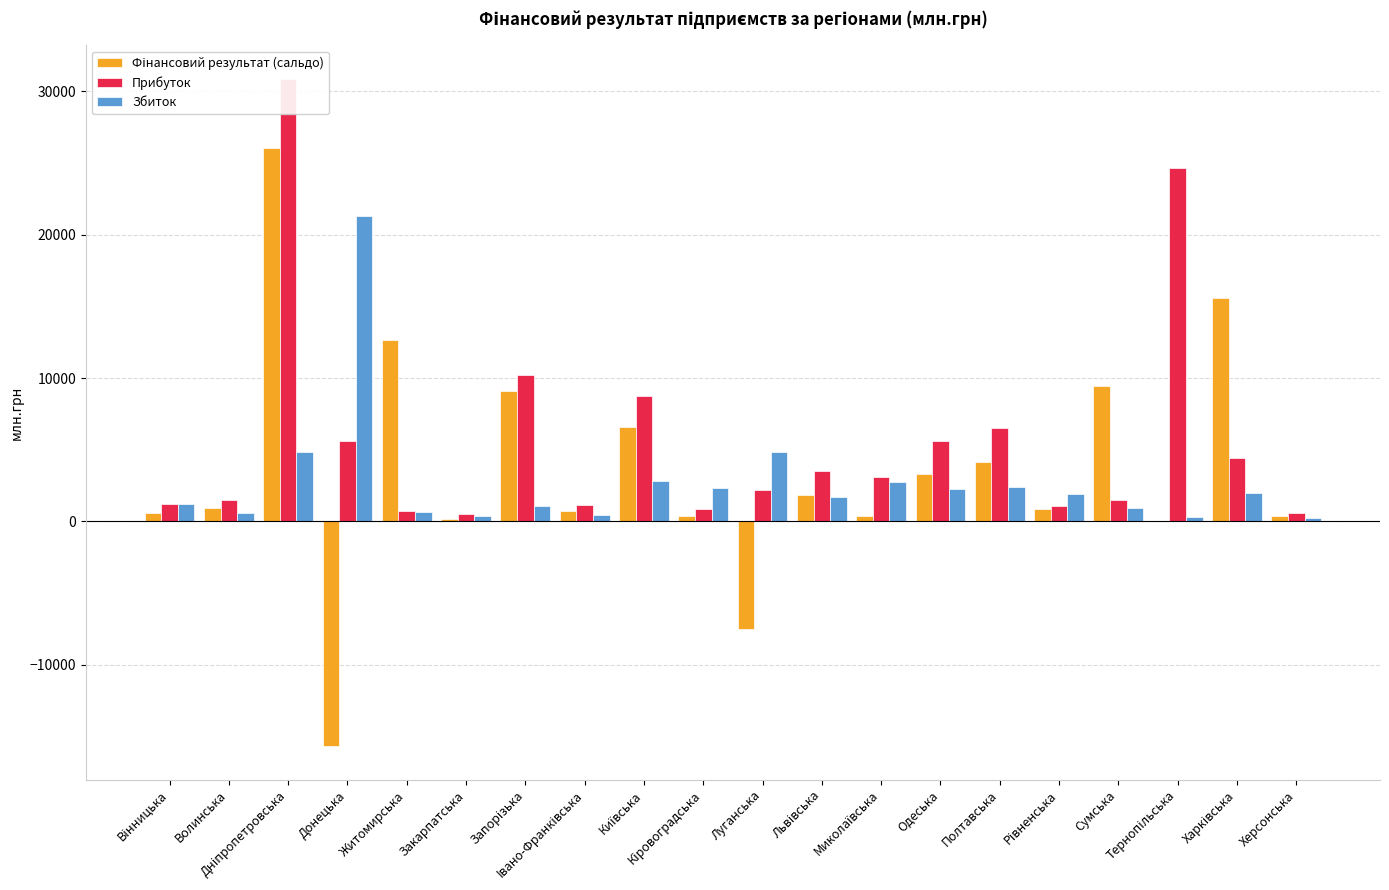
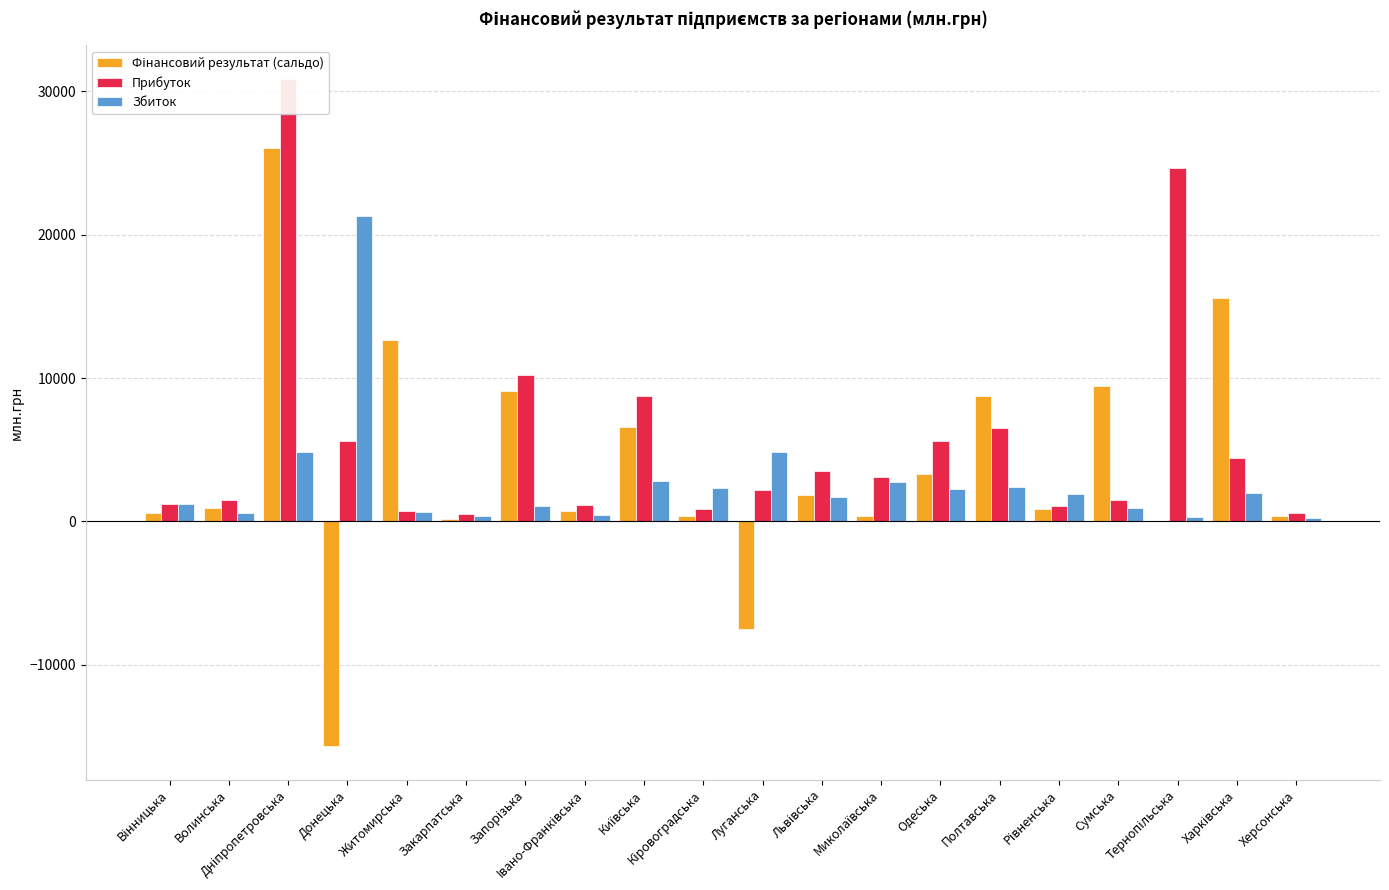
  {
    "Фінансовий результат (сальдо)": {
      "Вінницька": 600,
      "Волинська": 900,
      "Дніпропетровська": 26100,
      "Донецька": -15700,
      "Житомирська": 12700,
      "Закарпатська": 200,
      "Запорізька": 9100,
      "Івано-Франківська": 700,
      "Київська": 6600,
      "Кіровоградська": 400,
      "Луганська": -7500,
      "Львівська": 1800,
      "Миколаївська": 400,
      "Одеська": 3300,
-     "Полтавська": 4200,
+     "Полтавська": 8800,
      "Рівненська": 900,
      "Сумська": 9500,
      "Харківська": 15600,
      "Херсонська": 400
    },
    "Прибуток": {
      "Вінницька": 1200,
      "Волинська": 1500,
      "Донецька": 5600,
      "Житомирська": 700,
      "Закарпатська": 600,
      "Запорізька": 10200,
      "Івано-Франківська": 1100,
      "Київська": 8700,
      "Кіровоградська": 800,
      "Луганська": 2200,
      "Львівська": 3500,
      "Миколаївська": 3100,
      "Одеська": 5600,
      "Полтавська": 6500,
      "Рівненська": 1100,
      "Сумська": 1500,
      "Тернопільська": 24600,
      "Харківська": 4400,
      "Херсонська": 600
    },
    "Збиток": {
      "Вінницька": 1200,
      "Волинська": 600,
      "Дніпропетровська": 4800,
      "Донецька": 21300,
      "Житомирська": 600,
      "Закарпатська": 400,
      "Запорізька": 1100,
      "Івано-Франківська": 400,
      "Київська": 2800,
      "Кіровоградська": 2300,
      "Луганська": 4900,
      "Львівська": 1700,
      "Миколаївська": 2800,
      "Одеська": 2300,
      "Полтавська": 2400,
      "Рівненська": 1900,
      "Сумська": 1000,
      "Тернопільська": 300,
      "Харківська": 2000,
      "Херсонська": 200
    }
  }
